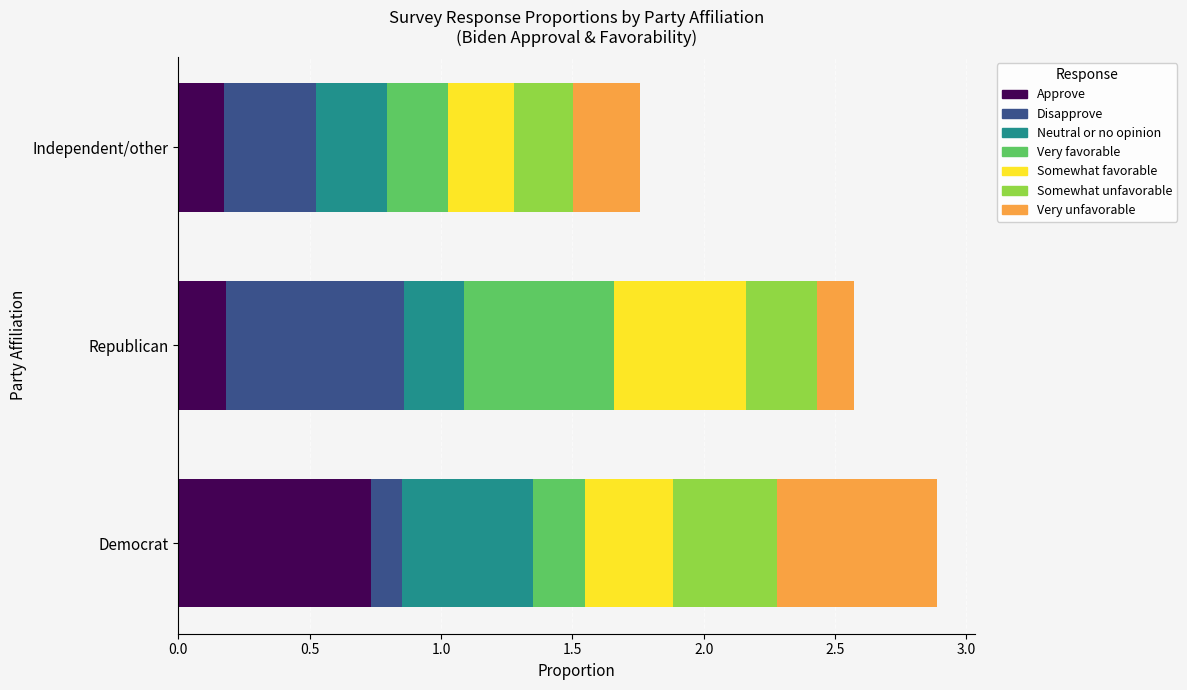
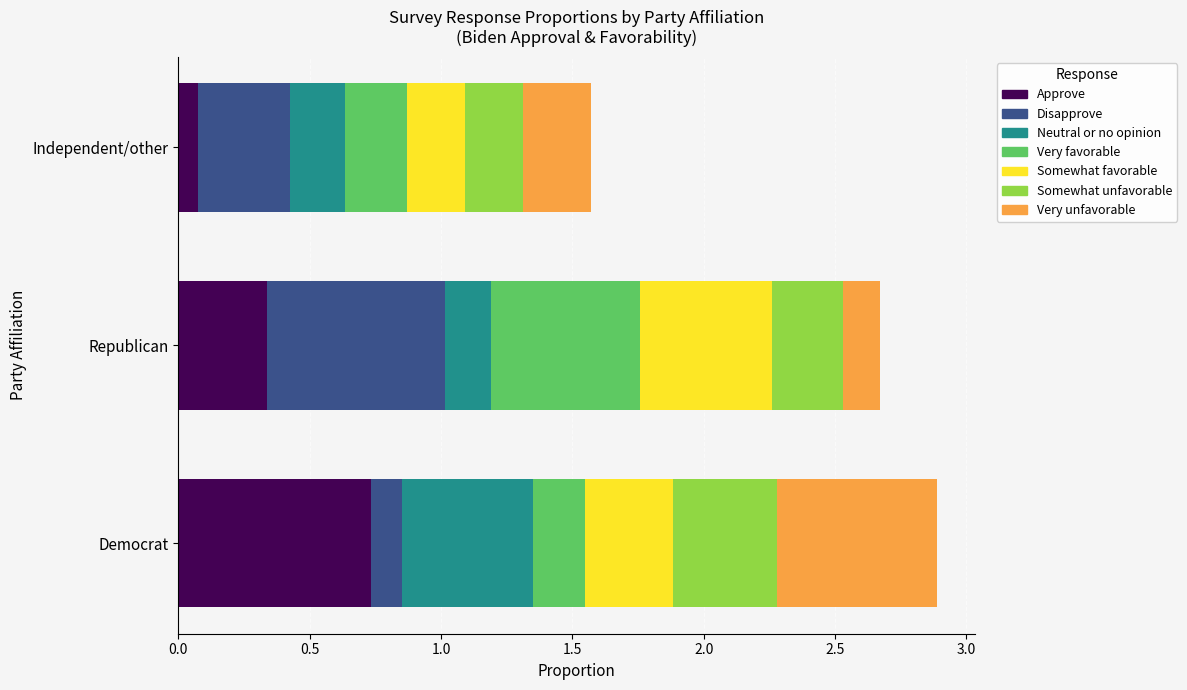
  {
    "Approve": {
-     "Independent/other": 0.17,
-     "Republican": 0.18,
+     "Independent/other": 0.07,
+     "Republican": 0.34,
      "Democrat": 0.74
    },
    "Disapprove": {
      "Independent/other": 0.35,
      "Republican": 0.68,
      "Democrat": 0.12
    },
    "Neutral or no opinion": {
-     "Independent/other": 0.27,
-     "Republican": 0.23,
+     "Independent/other": 0.21,
+     "Republican": 0.17,
      "Democrat": 0.50
    },
    "Very favorable": {
      "Independent/other": 0.23,
      "Republican": 0.57,
      "Democrat": 0.20
    },
    "Somewhat favorable": {
-     "Independent/other": 0.25,
+     "Independent/other": 0.22,
      "Republican": 0.50,
      "Democrat": 0.33
    },
    "Somewhat unfavorable": {
      "Independent/other": 0.22,
      "Republican": 0.27,
      "Democrat": 0.40
    },
    "Very unfavorable": {
      "Independent/other": 0.26,
      "Republican": 0.14,
      "Democrat": 0.61
    }
  }
